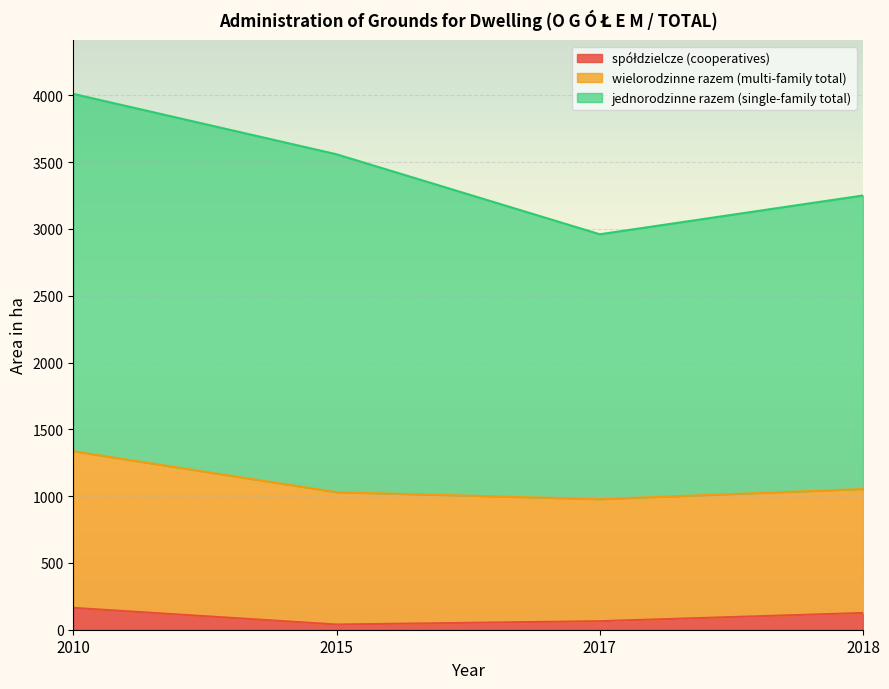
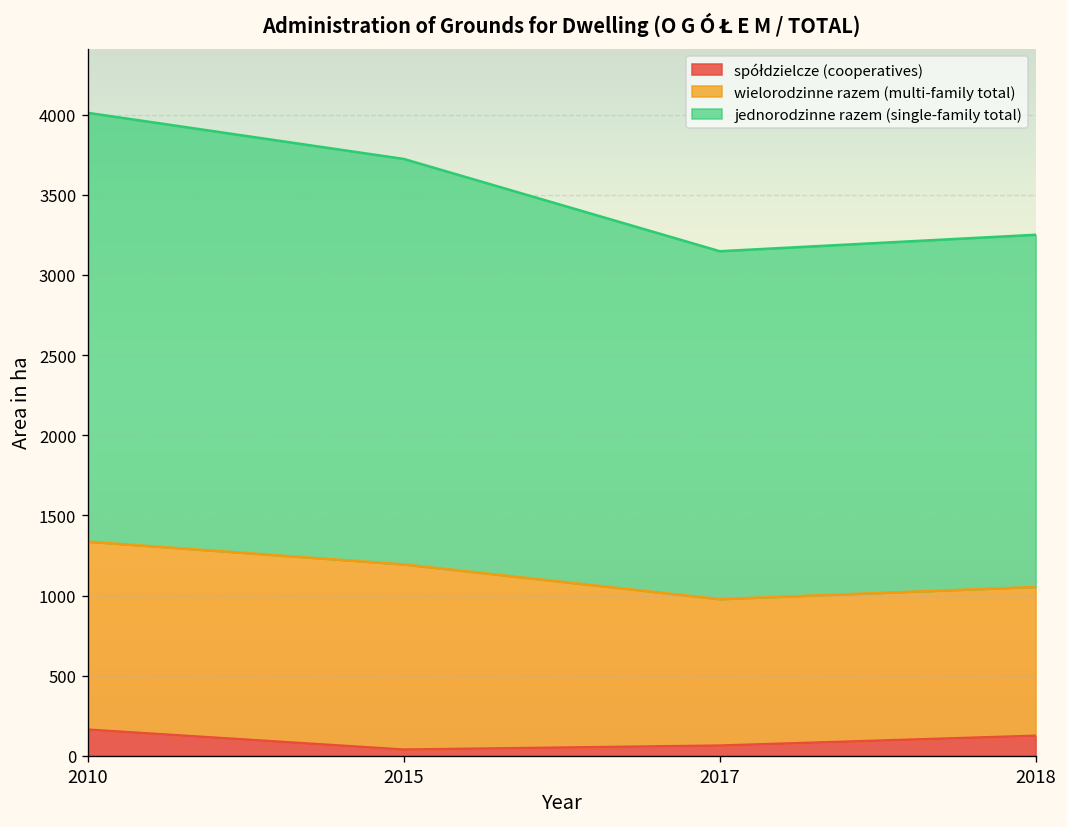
  {
    "spółdzielcze (cooperatives)": {
      "2010": 160,
      "2015": 40,
      "2017": 60,
      "2018": 130
    },
    "wielorodzinne razem (multi-family total)": {
      "2010": 1170,
-     "2015": 990,
+     "2015": 1160,
      "2017": 910,
      "2018": 930
    },
    "jednorodzinne razem (single-family total)": {
      "2010": 2680,
      "2015": 2530,
-     "2017": 1980,
+     "2017": 2170,
      "2018": 2200
    }
  }
